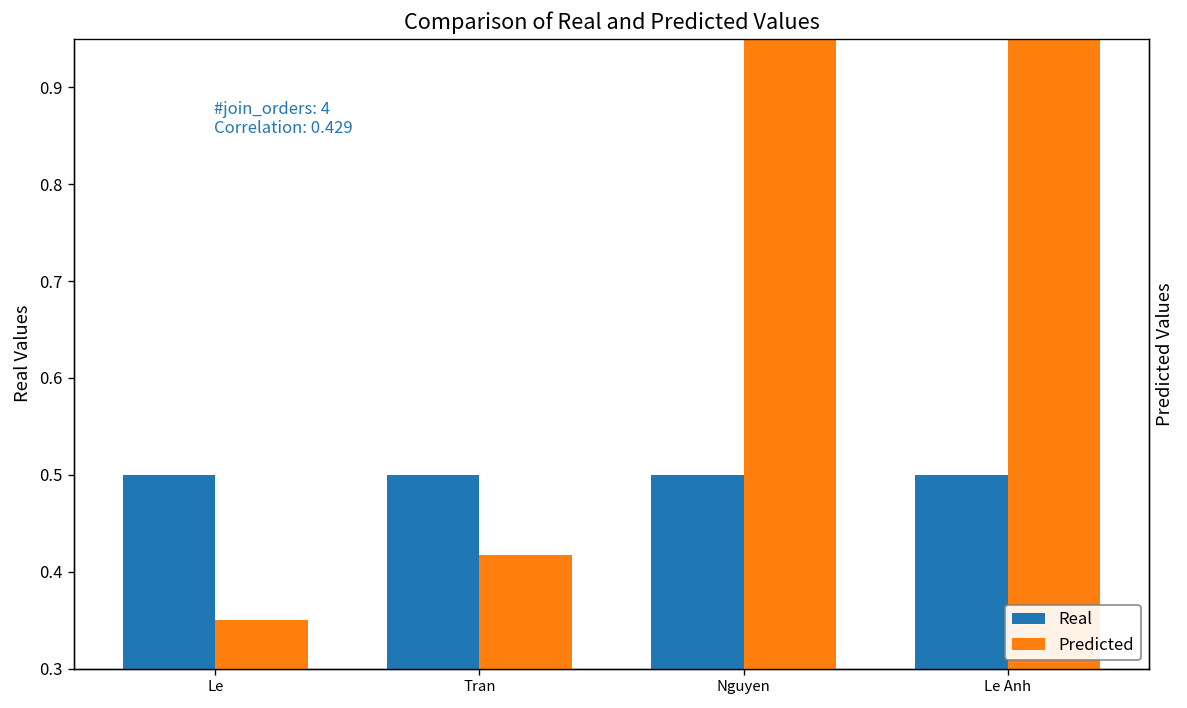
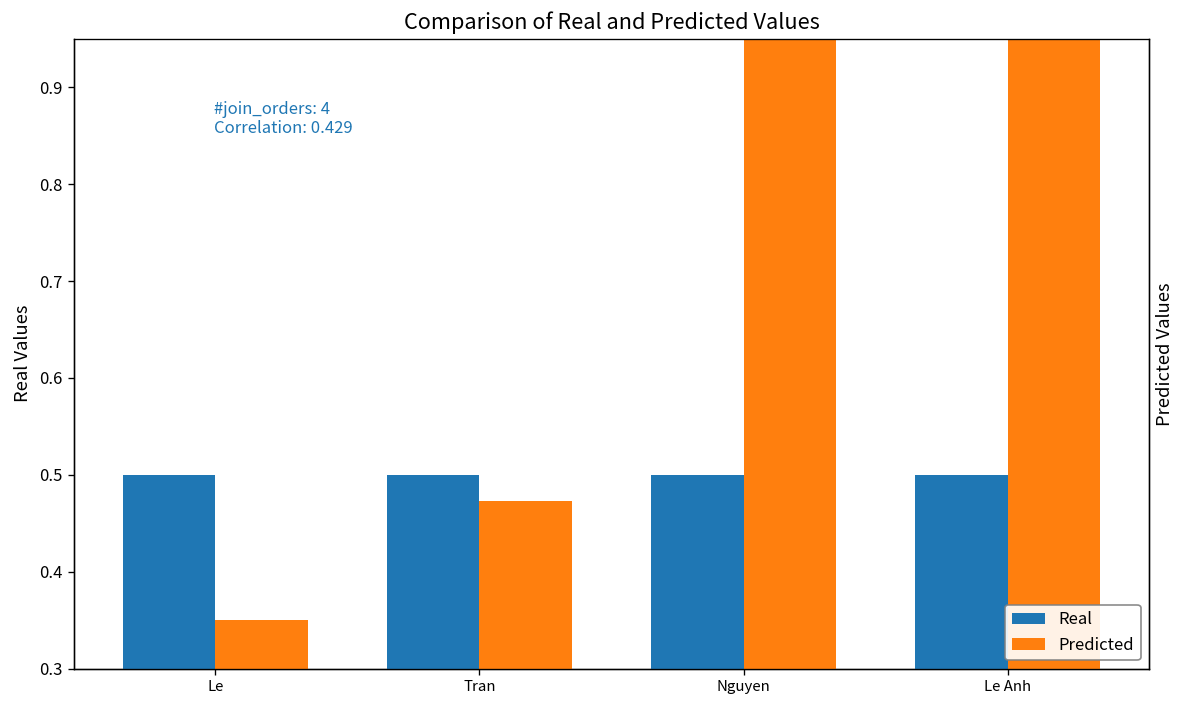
  {
    "Real": {
      "Le": 0.50,
      "Tran": 0.50,
      "Nguyen": 0.50,
      "Le Anh": 0.50
    },
    "Predicted": {
      "Le": 0.35,
-     "Tran": 0.42,
+     "Tran": 0.47,
      "Nguyen": 0.95,
      "Le Anh": 0.95
    }
  }
